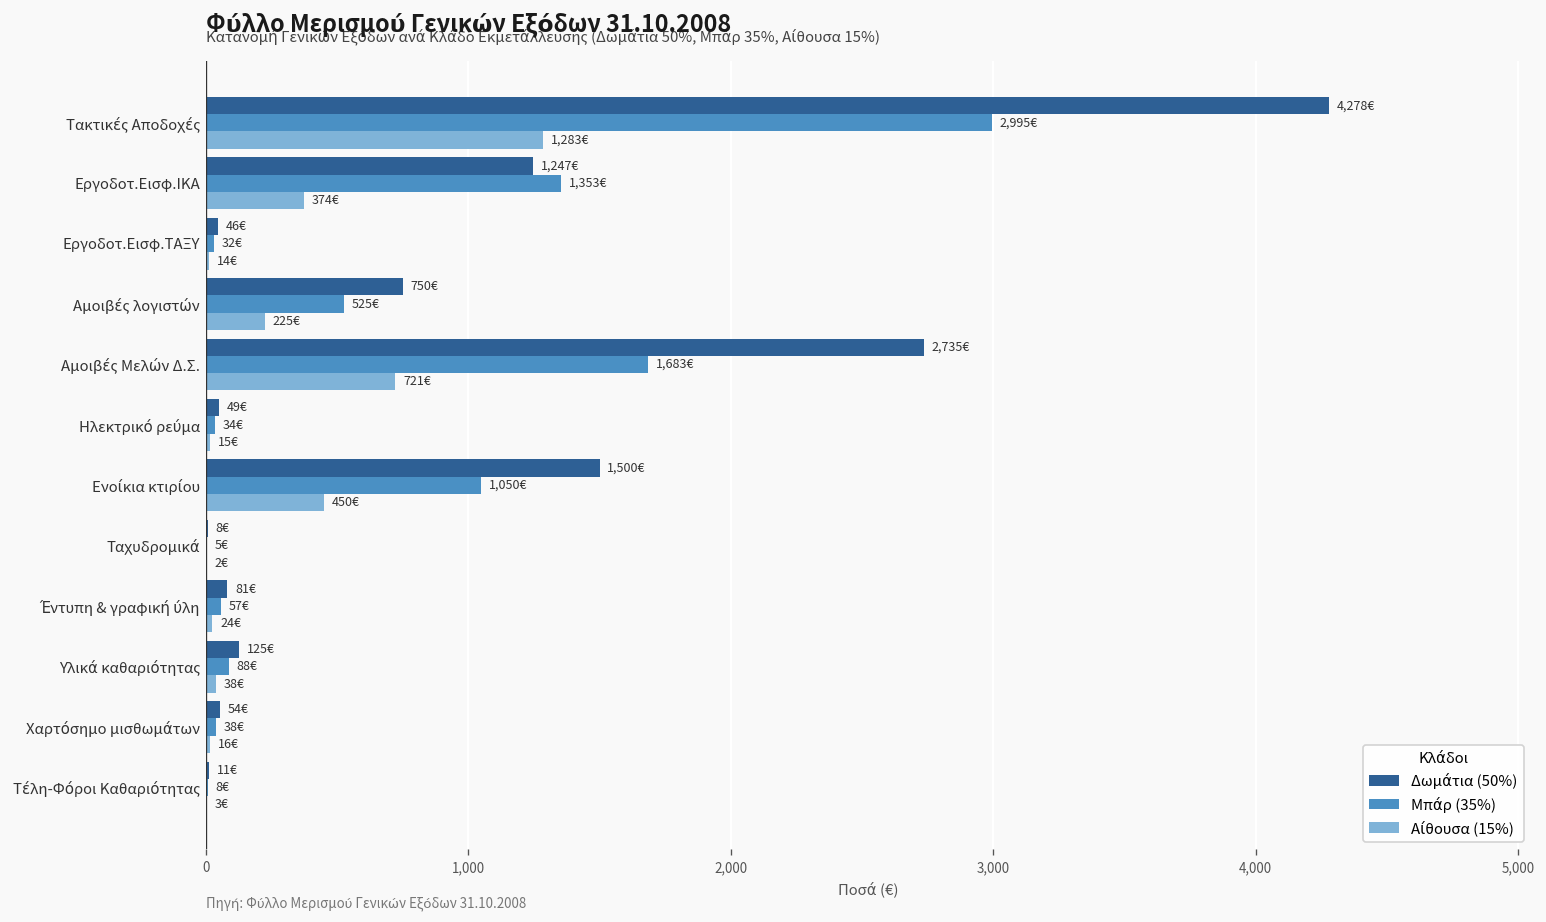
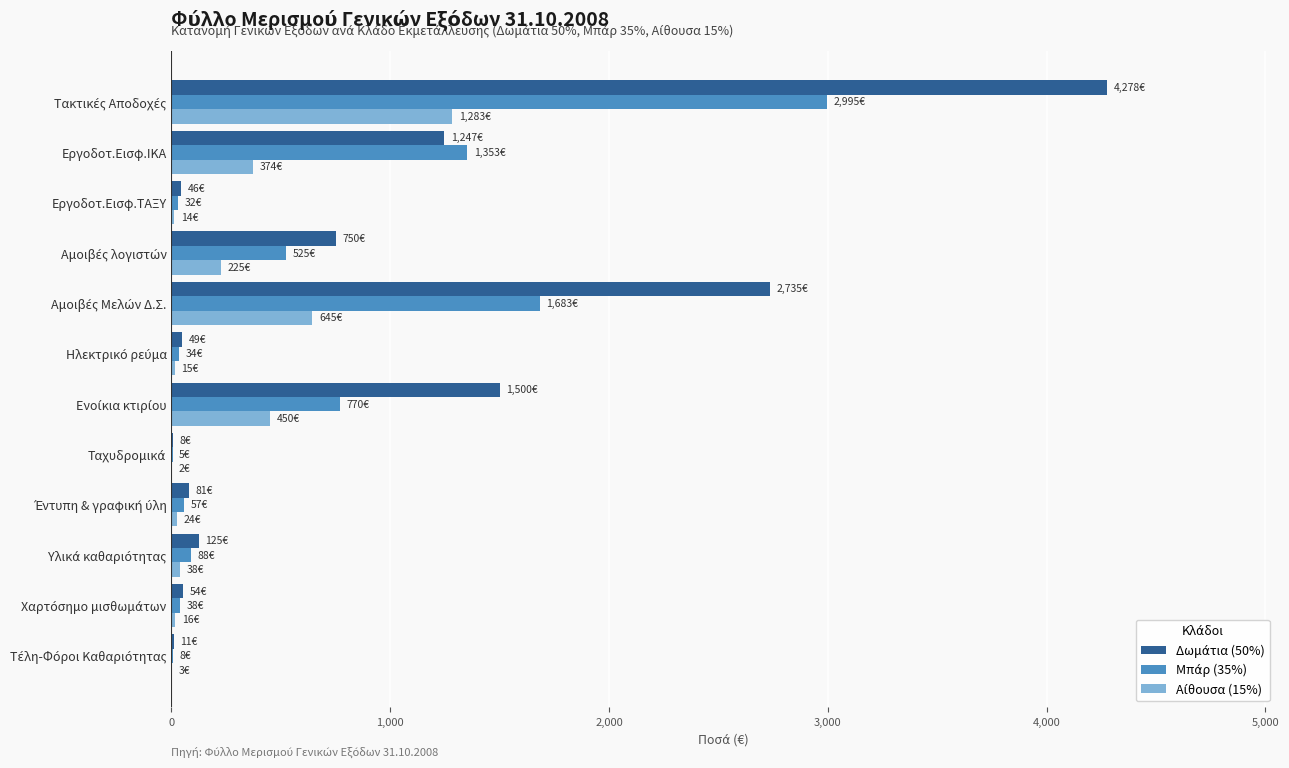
  {
    "Δωμάτια (50%)": {
      "Τακτικές Αποδοχές": "4,278€",
      "Εργοδοτ.Εισφ.ΙΚΑ": "1,247€",
      "Εργοδοτ.Εισφ.ΤΑΞΥ": "46€",
      "Αμοιβές λογιστών": "750€",
      "Αμοιβές Μελών Δ.Σ.": "2,735€",
      "Ηλεκτρικό ρεύμα": "49€",
      "Ενοίκια κτιρίου": "1,500€",
      "Ταχυδρομικά": "8€",
      "Έντυπη & γραφική ύλη": "81€",
      "Υλικά καθαριότητας": "125€",
      "Χαρτόσημο μισθωμάτων": "54€",
      "Τέλη-Φόροι Καθαριότητας": "11€"
    },
    "Μπάρ (35%)": {
      "Τακτικές Αποδοχές": "2,995€",
      "Εργοδοτ.Εισφ.ΙΚΑ": "1,353€",
      "Εργοδοτ.Εισφ.ΤΑΞΥ": "32€",
      "Αμοιβές λογιστών": "525€",
      "Αμοιβές Μελών Δ.Σ.": "1,683€",
      "Ηλεκτρικό ρεύμα": "34€",
-     "Ενοίκια κτιρίου": "1,050€",
+     "Ενοίκια κτιρίου": "770€",
      "Ταχυδρομικά": "5€",
      "Έντυπη & γραφική ύλη": "57€",
      "Υλικά καθαριότητας": "88€",
      "Χαρτόσημο μισθωμάτων": "38€",
      "Τέλη-Φόροι Καθαριότητας": "8€"
    },
    "Αίθουσα (15%)": {
      "Τακτικές Αποδοχές": "1,283€",
      "Εργοδοτ.Εισφ.ΙΚΑ": "374€",
      "Εργοδοτ.Εισφ.ΤΑΞΥ": "14€",
      "Αμοιβές λογιστών": "225€",
-     "Αμοιβές Μελών Δ.Σ.": "721€",
+     "Αμοιβές Μελών Δ.Σ.": "645€",
      "Ηλεκτρικό ρεύμα": "15€",
      "Ενοίκια κτιρίου": "450€",
      "Ταχυδρομικά": "2€",
      "Έντυπη & γραφική ύλη": "24€",
      "Υλικά καθαριότητας": "38€",
      "Χαρτόσημο μισθωμάτων": "16€",
      "Τέλη-Φόροι Καθαριότητας": "3€"
    }
  }
